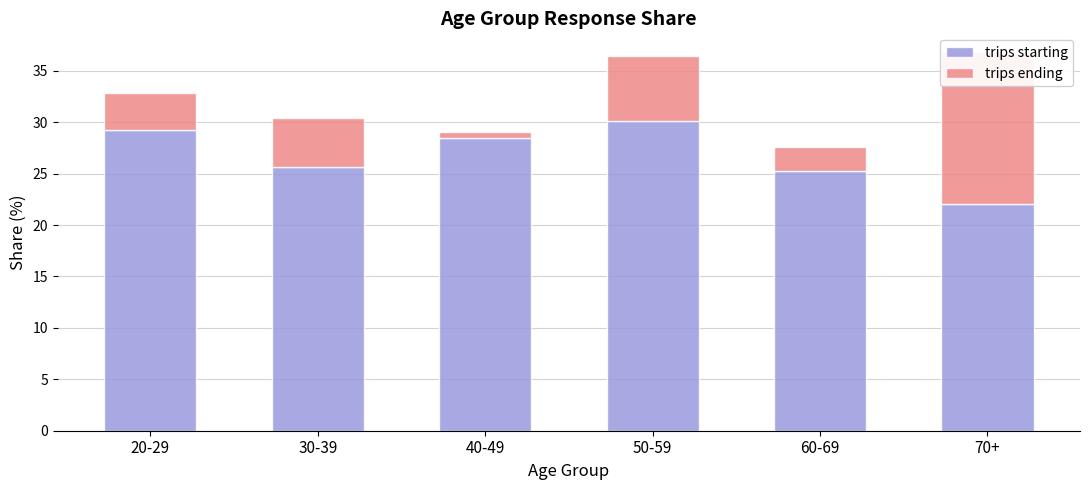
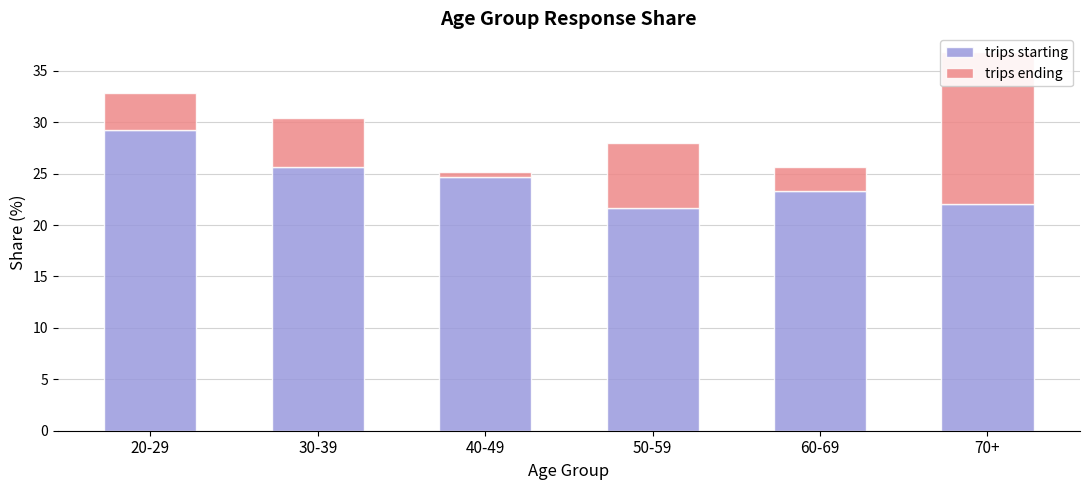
  {
    "trips starting": {
      "20-29": 29.2,
      "30-39": 25.6,
-     "40-49": 28.5,
-     "50-59": 30.1,
-     "60-69": 25.3,
+     "40-49": 24.7,
+     "50-59": 21.7,
+     "60-69": 23.3,
      "70+": 22.0
    },
    "trips ending": {
      "20-29": 3.6,
      "30-39": 4.8,
      "40-49": 0.5,
      "50-59": 6.3,
      "60-69": 2.3
    }
  }
